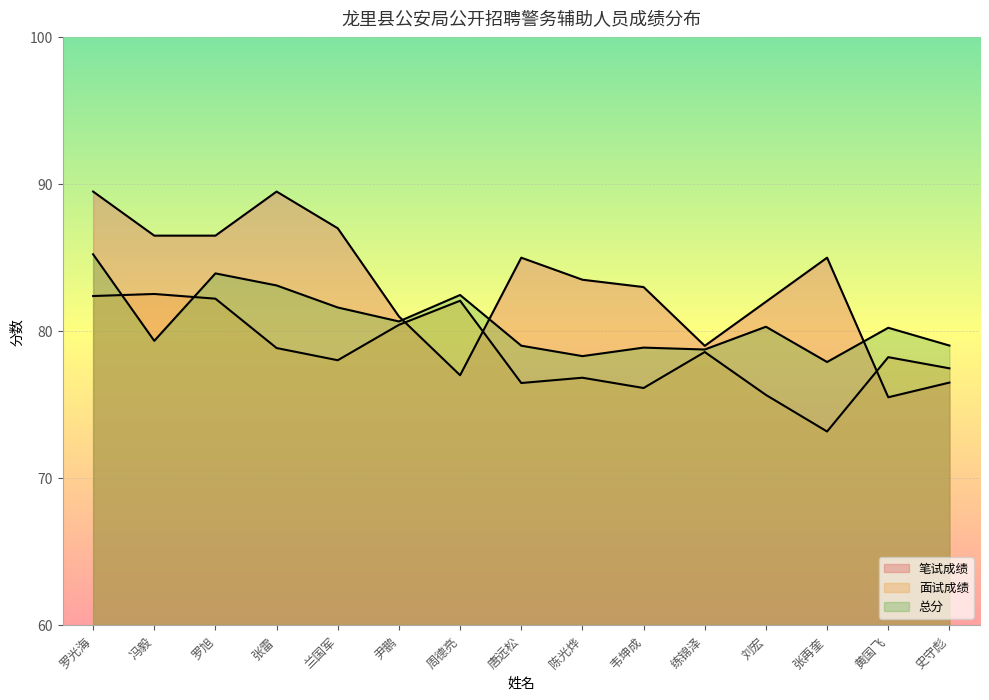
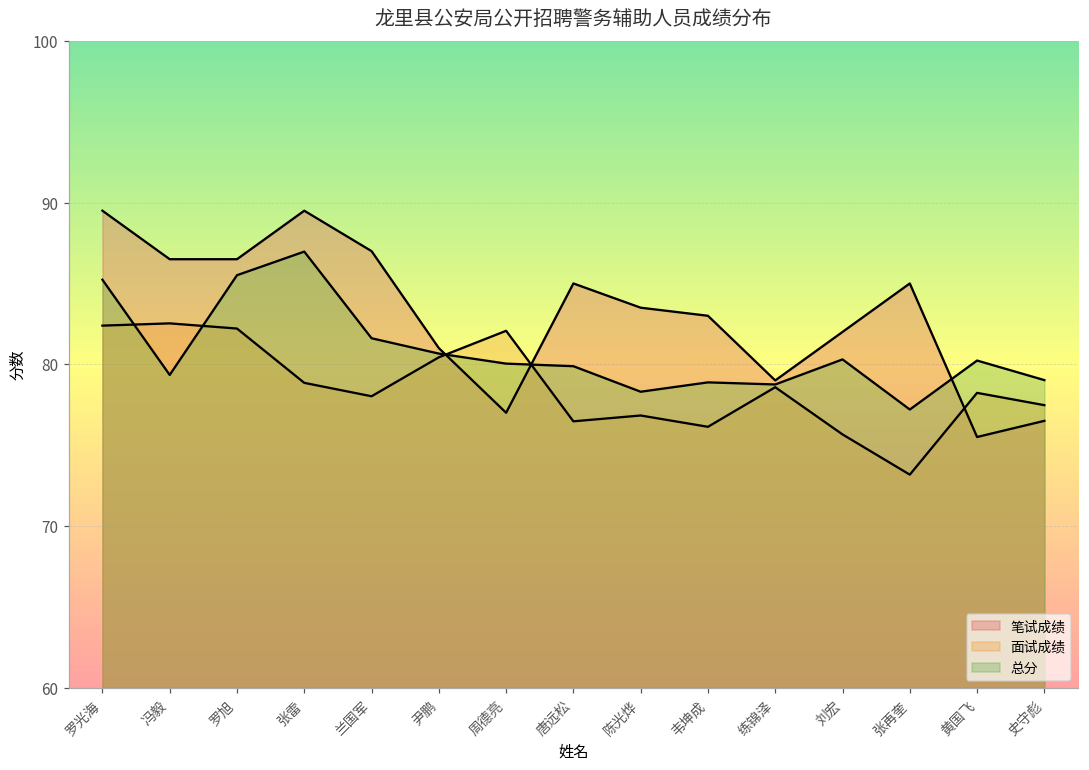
  {
    "总分": {
      "罗光海": 85.2,
      "冯毅": 79.3,
-     "罗旭": 83.9,
-     "张雷": 83.1,
+     "罗旭": 85.5,
+     "张雷": 87.0,
      "兰国军": 81.6,
      "尹鹏": 80.7,
-     "周德亮": 82.5,
-     "唐远松": 79.0,
+     "周德亮": 80.0,
+     "唐远松": 79.9,
      "陈光烨": 78.3,
      "韦坤成": 78.9,
      "刘宏": 80.3,
-     "张再奎": 77.9,
+     "张再奎": 77.2,
      "黄国飞": 80.2,
      "史守彪": 79.0
    }
  }
